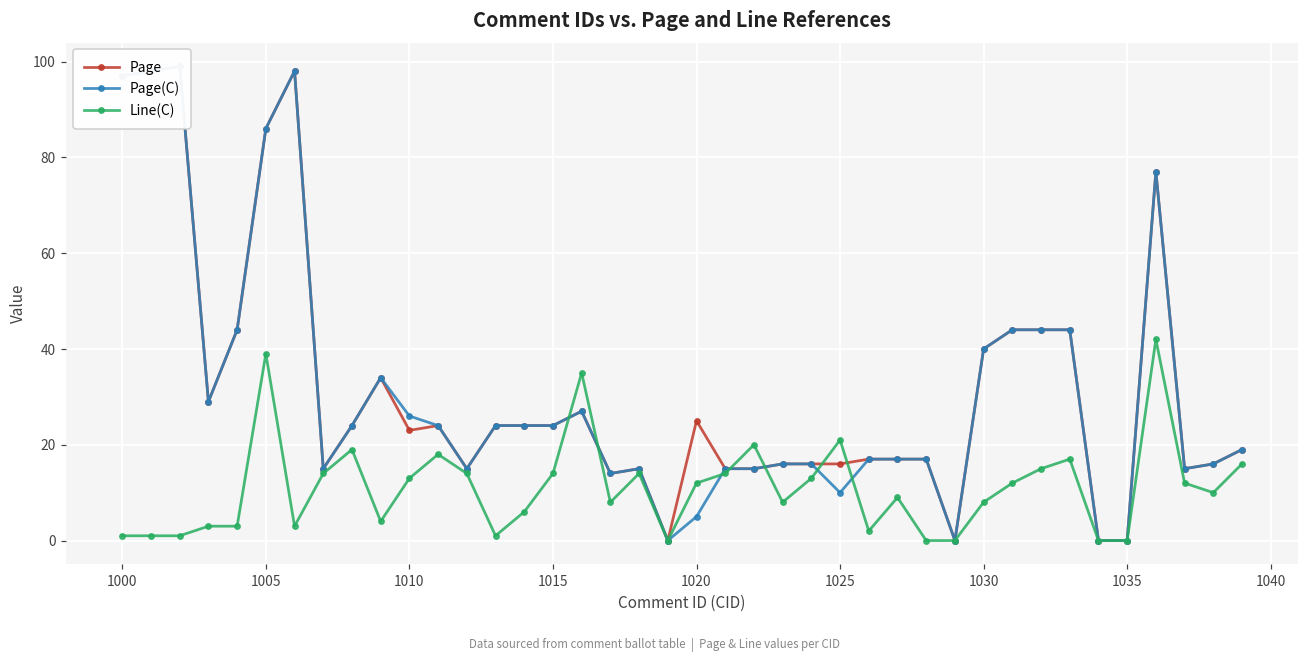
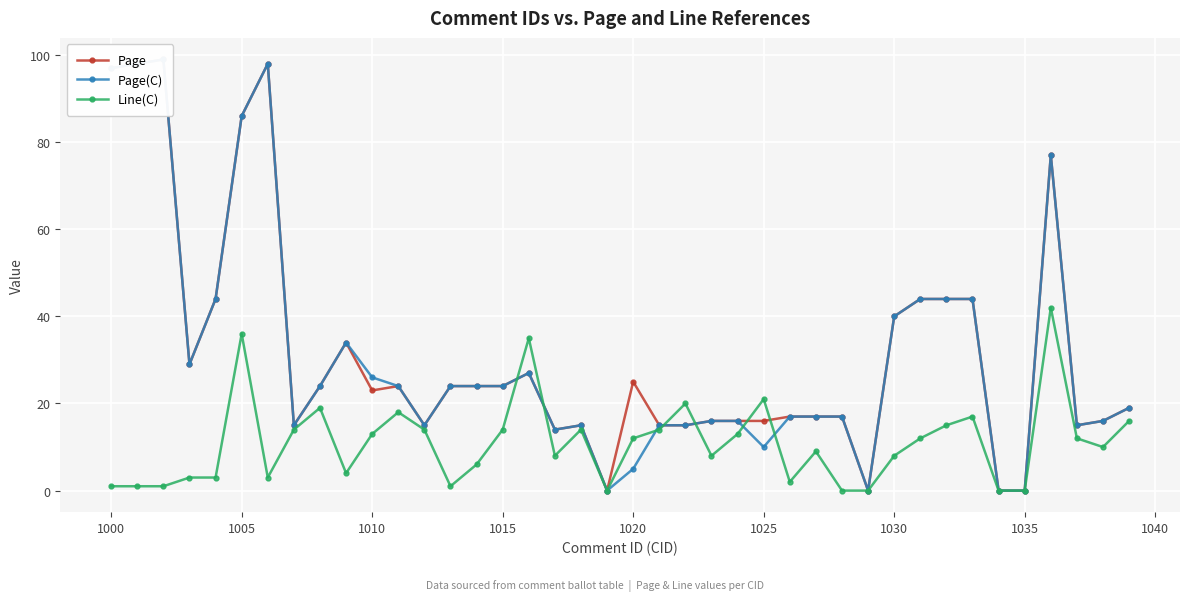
  {
    "Page": {
      "1010": 23,
      "1020": 25,
      "1025": 16
    },
    "Page(C)": {
      "1010": 26,
      "1020": 5,
      "1025": 10
    },
    "Line(C)": {
      "1000": 1,
-     "1005": 39,
+     "1005": 36,
      "1010": 13,
      "1015": 14,
      "1020": 12,
      "1025": 21,
      "1030": 8
    }
  }
